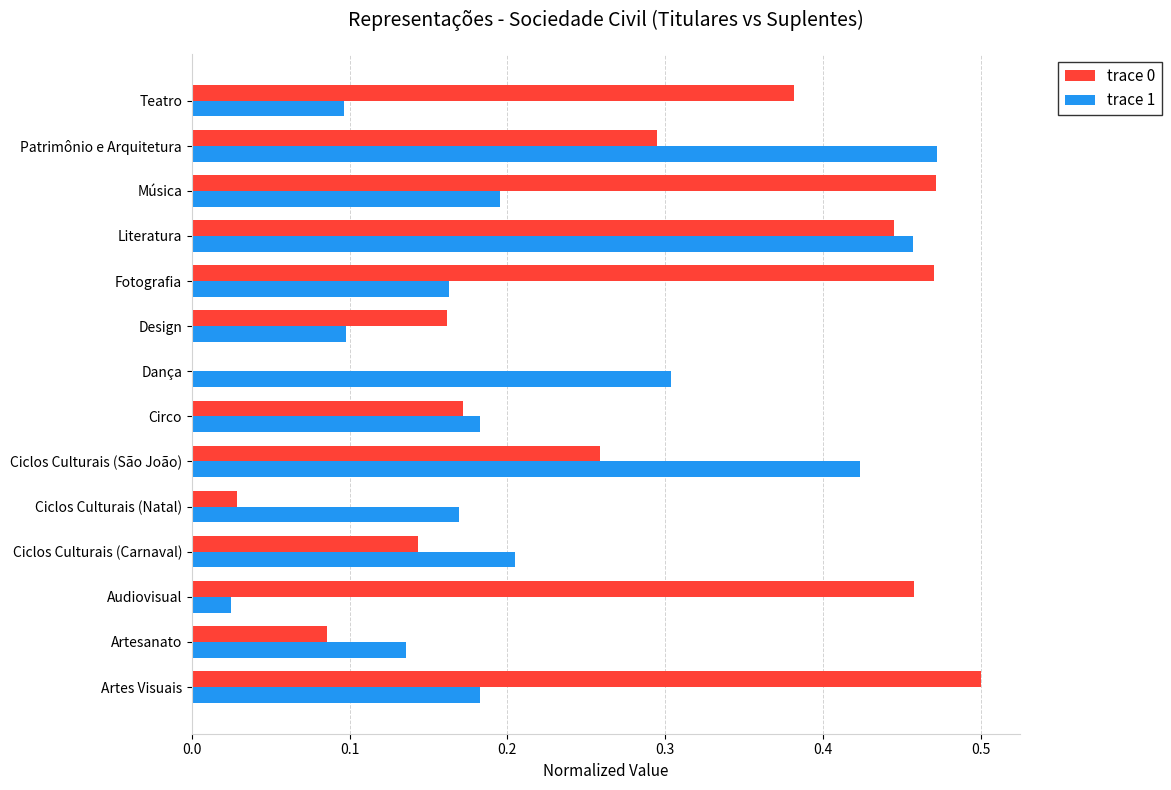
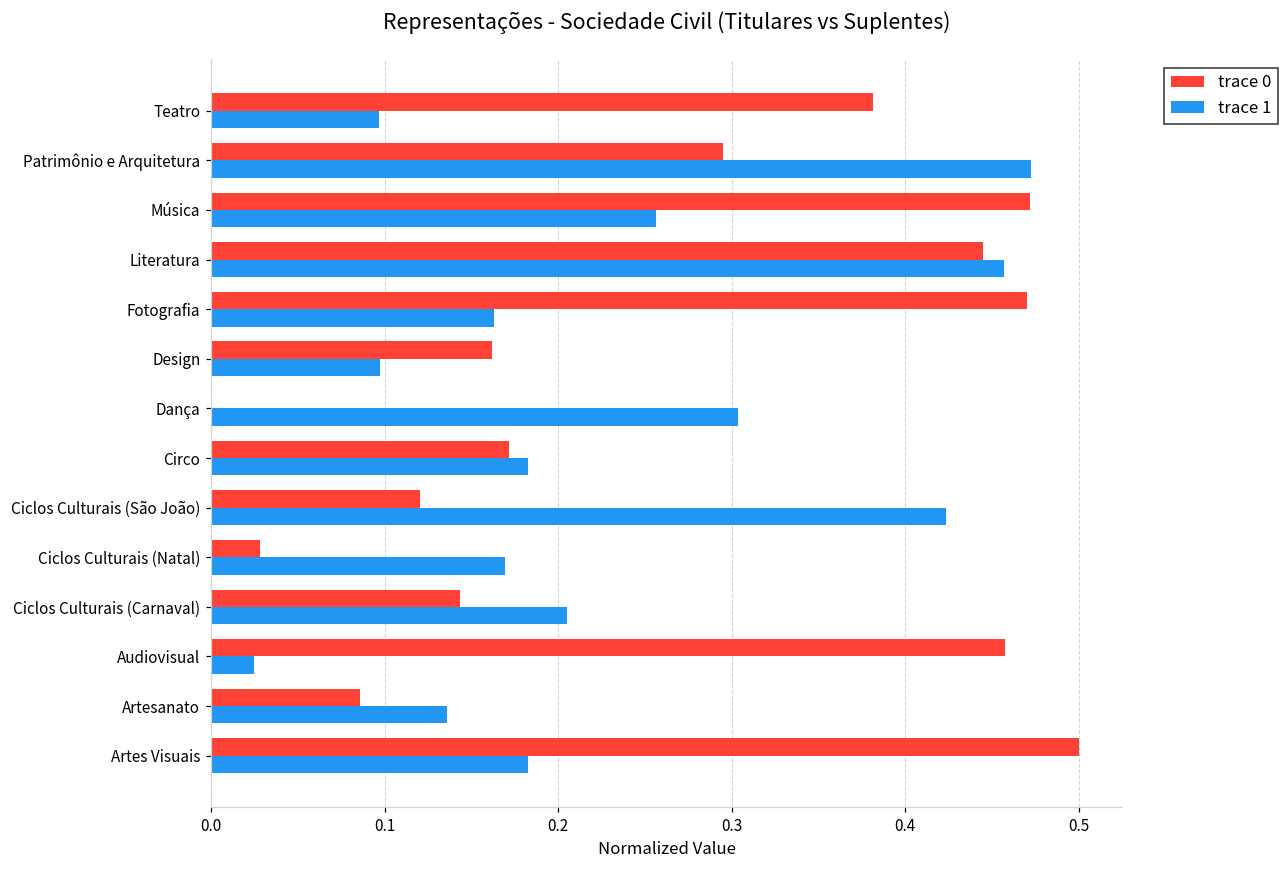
  {
    "trace 0": {
      "Teatro": 0.381,
      "Patrimônio e Arquitetura": 0.295,
      "Música": 0.472,
      "Literatura": 0.445,
      "Fotografia": 0.470,
      "Design": 0.162,
      "Dança": 0.000,
      "Circo": 0.172,
-     "Ciclos Culturais (São João)": 0.258,
+     "Ciclos Culturais (São João)": 0.120,
      "Ciclos Culturais (Natal)": 0.028,
      "Ciclos Culturais (Carnaval)": 0.143,
      "Audiovisual": 0.458,
      "Artesanato": 0.086,
      "Artes Visuais": 0.500
    },
    "trace 1": {
      "Teatro": 0.097,
      "Patrimônio e Arquitetura": 0.472,
-     "Música": 0.195,
+     "Música": 0.256,
      "Literatura": 0.457,
      "Fotografia": 0.163,
      "Design": 0.098,
      "Dança": 0.303,
      "Circo": 0.183,
      "Ciclos Culturais (São João)": 0.423,
      "Ciclos Culturais (Natal)": 0.169,
      "Ciclos Culturais (Carnaval)": 0.205,
      "Audiovisual": 0.025,
      "Artesanato": 0.136,
      "Artes Visuais": 0.182
    }
  }
